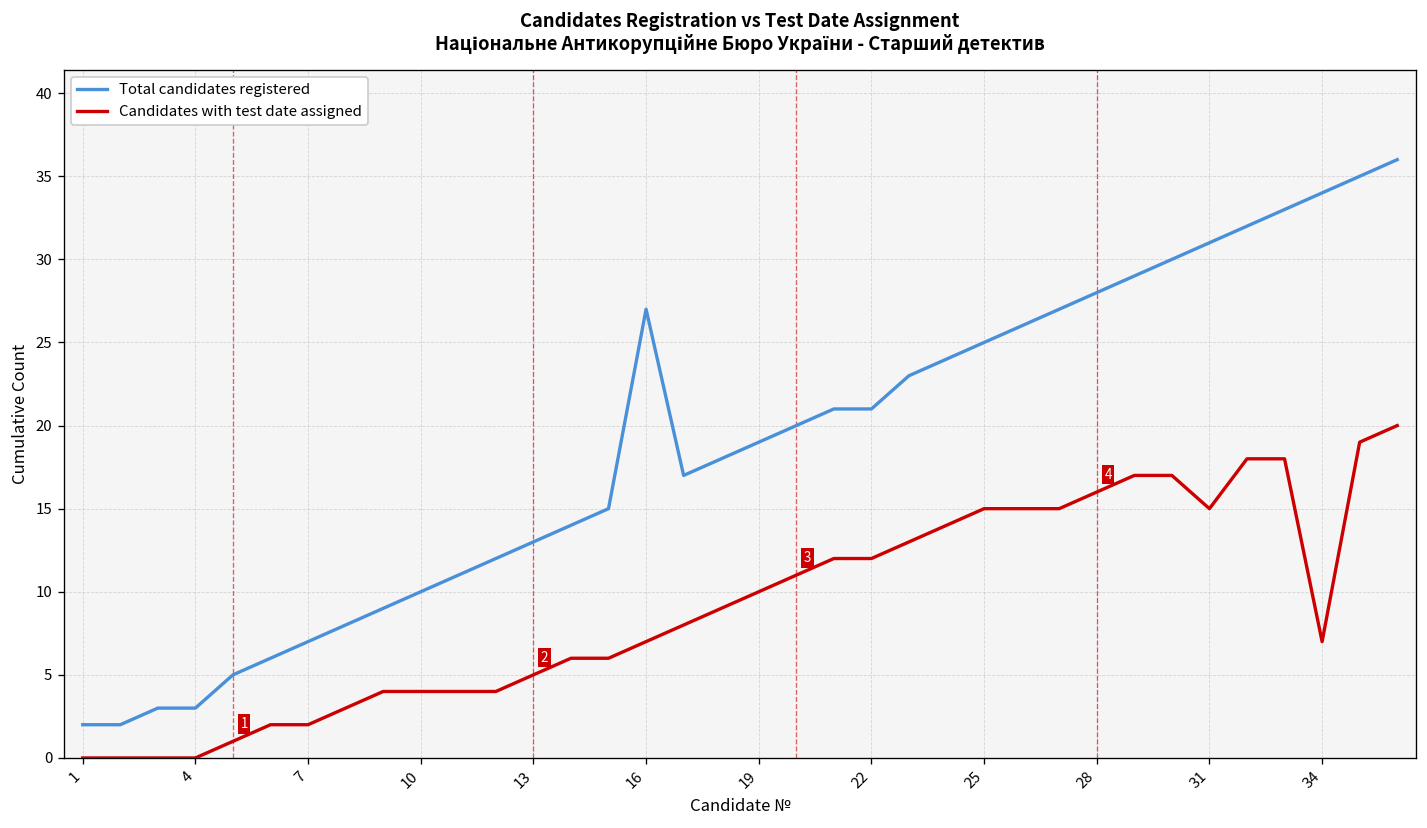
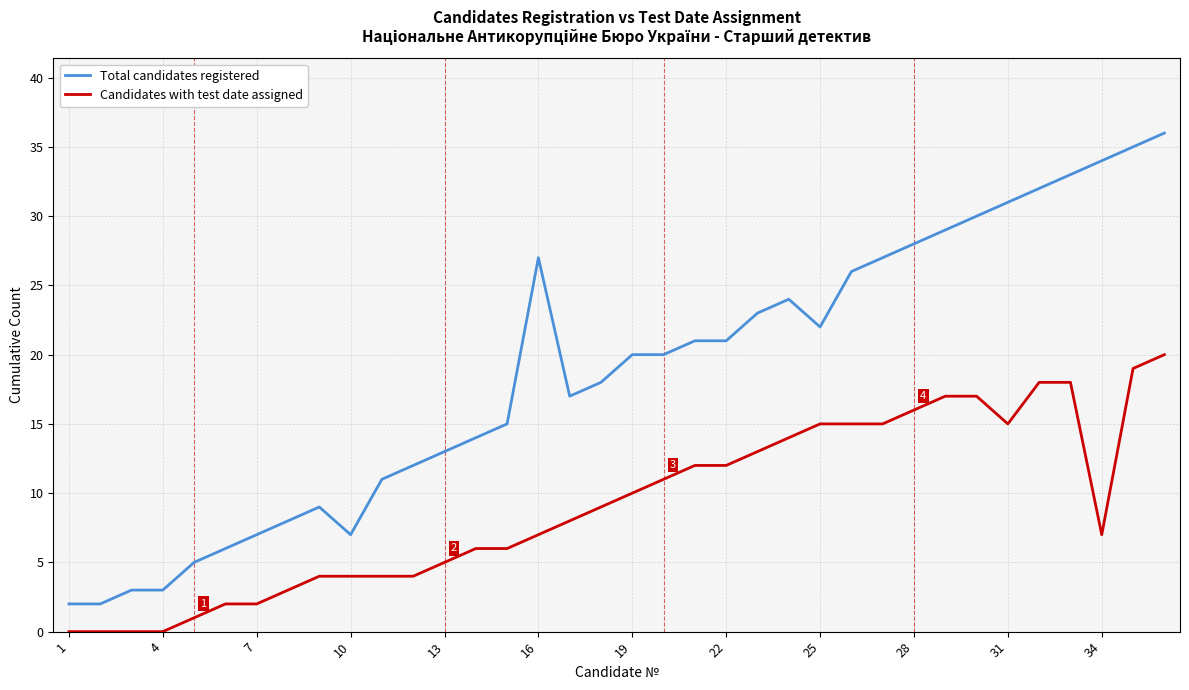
  {
    "Total candidates registered": {
      "1": 2,
      "4": 3,
      "7": 7,
-     "10": 10,
+     "10": 7,
      "13": 13,
      "16": 27,
-     "19": 19,
+     "19": 20,
      "22": 21,
-     "25": 25,
+     "25": 22,
      "28": 28,
      "31": 31,
      "34": 34
    },
    "Candidates with test date assigned": {
      "1": 0,
      "4": 0,
      "7": 2,
      "10": 4,
      "16": 7,
      "19": 10,
      "22": 12,
      "25": 15,
      "31": 15,
      "34": 7
    }
  }
